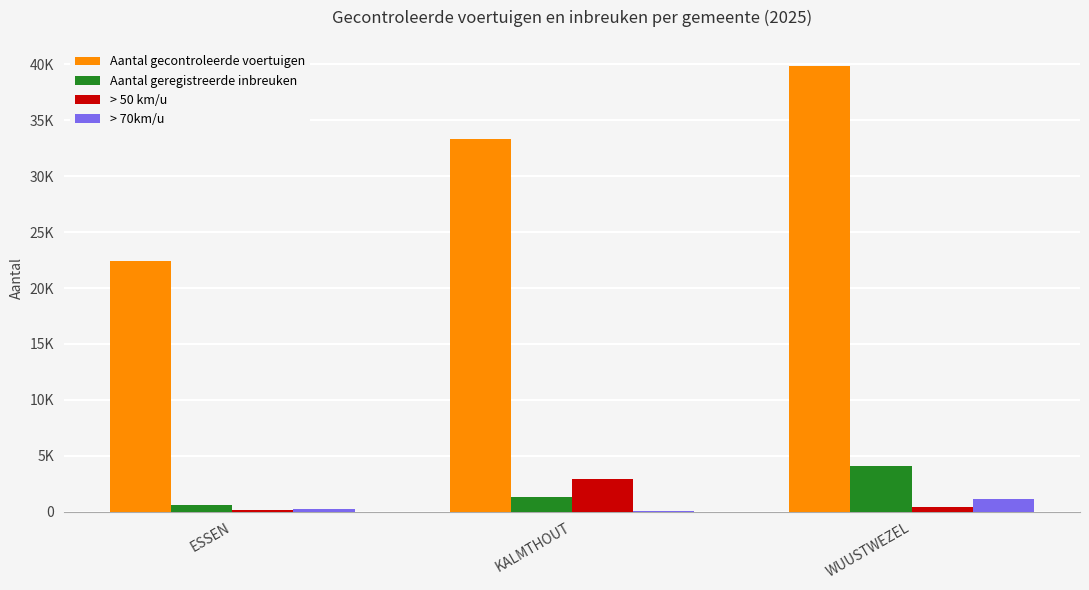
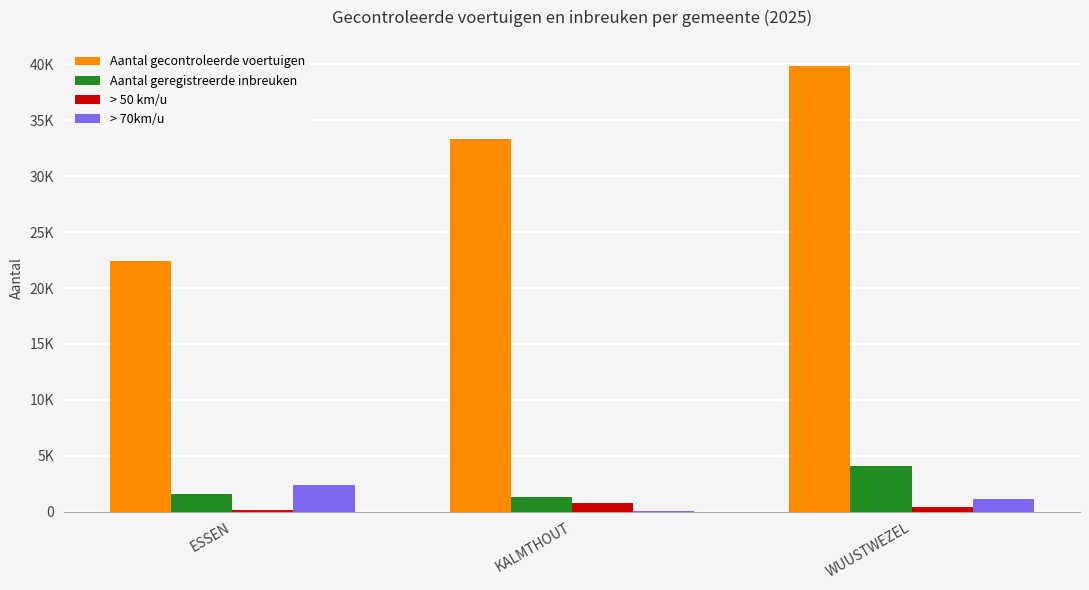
  {
    "Aantal gecontroleerde voertuigen": {
      "ESSEN": 22400,
      "KALMTHOUT": 33300,
      "WUUSTWEZEL": 39800
    },
    "Aantal geregistreerde inbreuken": {
-     "ESSEN": 600,
+     "ESSEN": 1600,
      "KALMTHOUT": 1300,
      "WUUSTWEZEL": 4100
    },
    "> 50 km/u": {
-     "KALMTHOUT": 2900,
+     "KALMTHOUT": 700,
      "WUUSTWEZEL": 400
    },
    "> 70km/u": {
-     "ESSEN": 200,
+     "ESSEN": 2400,
      "WUUSTWEZEL": 1200
    }
  }
